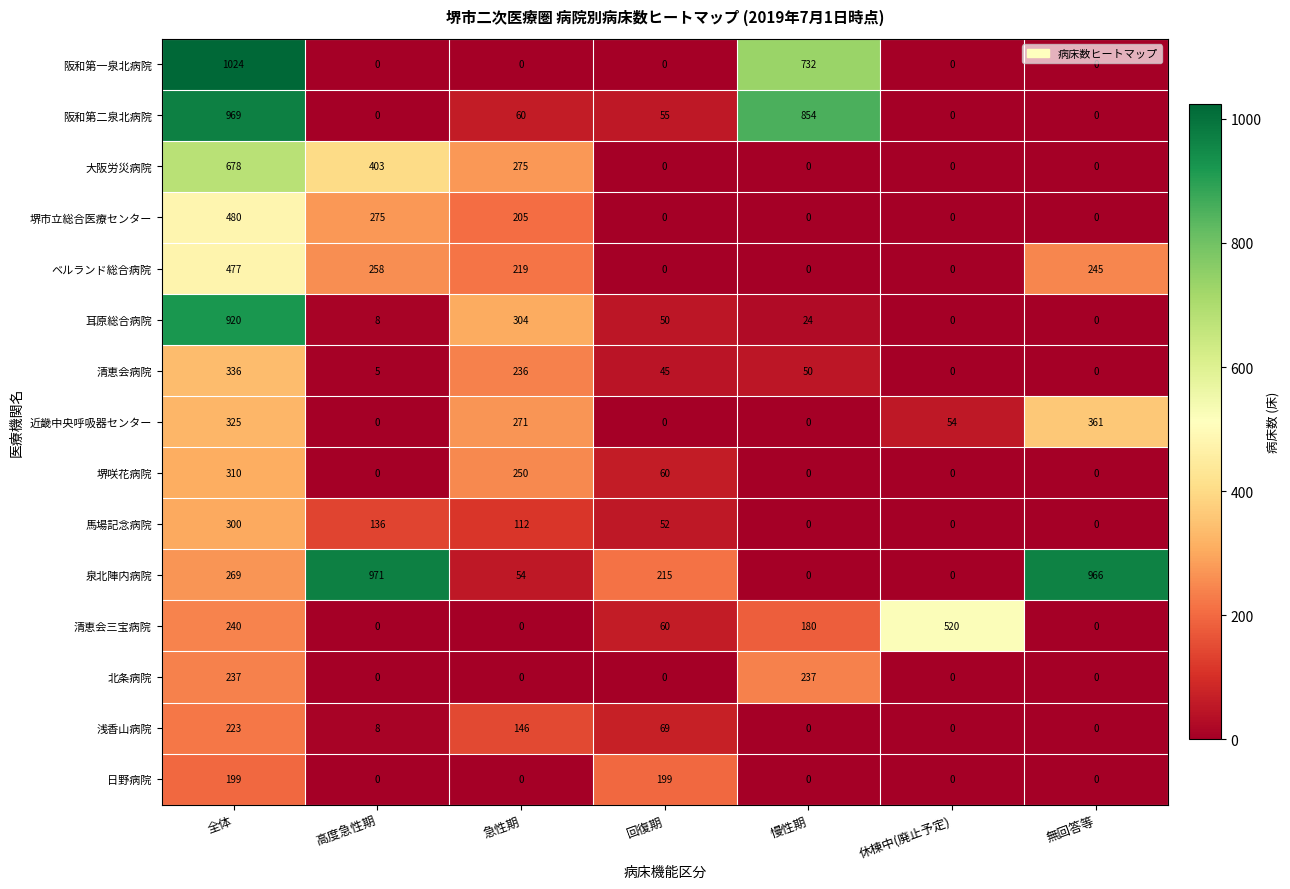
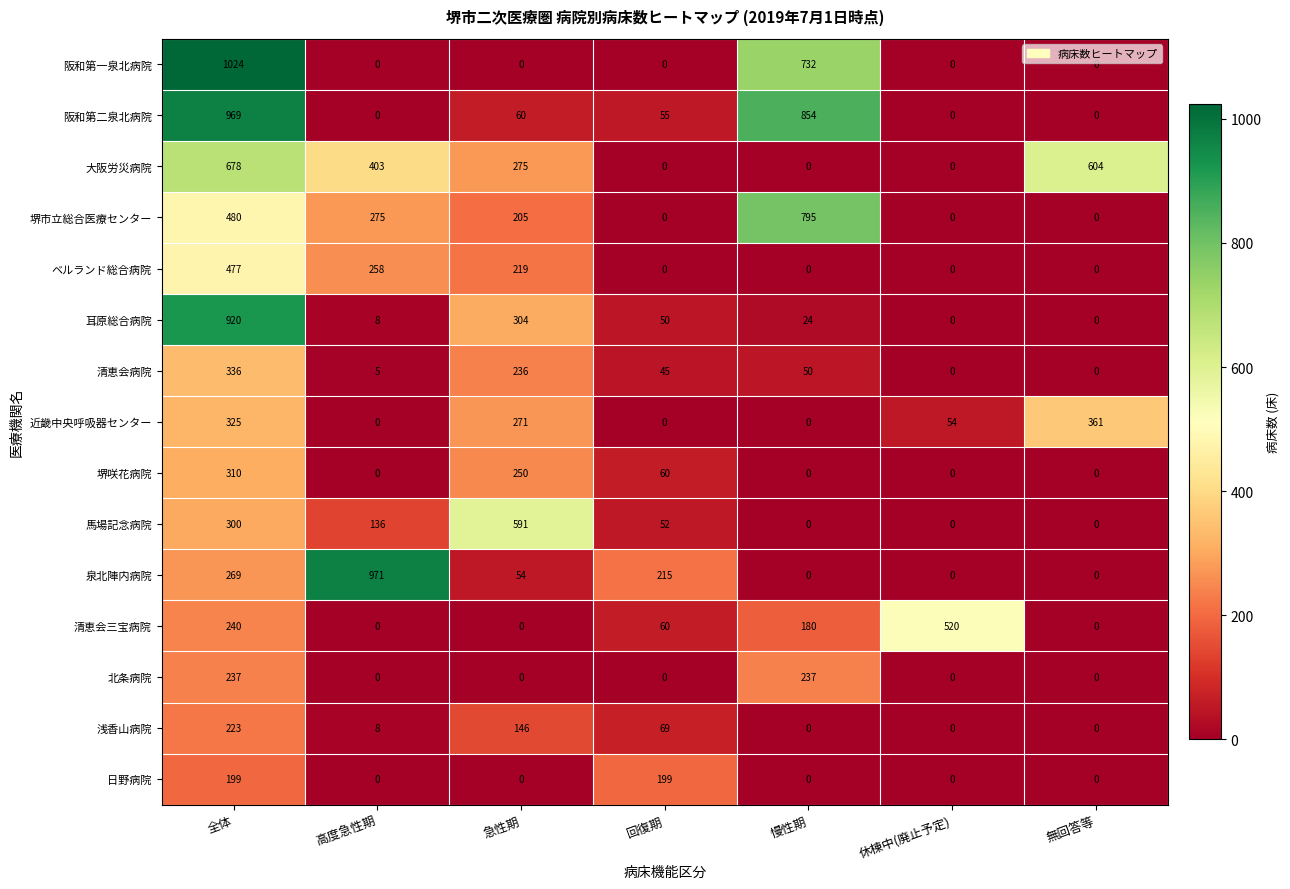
  {
    "阪和第一泉北病院": {
      "全体": 1024,
      "高度急性期": 0,
      "急性期": 0,
      "回復期": 0,
      "慢性期": 732,
      "休棟中(廃止予定)": 0
    },
    "阪和第二泉北病院": {
      "全体": 969,
      "高度急性期": 0,
      "急性期": 60,
      "回復期": 55,
      "慢性期": 854,
      "休棟中(廃止予定)": 0,
      "無回答等": 0
    },
    "大阪労災病院": {
      "全体": 678,
      "高度急性期": 403,
      "急性期": 275,
      "回復期": 0,
      "慢性期": 0,
      "休棟中(廃止予定)": 0,
-     "無回答等": 0
+     "無回答等": 604
    },
    "堺市立総合医療センター": {
      "全体": 480,
      "高度急性期": 275,
      "急性期": 205,
      "回復期": 0,
-     "慢性期": 0,
+     "慢性期": 795,
      "休棟中(廃止予定)": 0,
      "無回答等": 0
    },
    "ベルランド総合病院": {
      "全体": 477,
      "高度急性期": 258,
      "急性期": 219,
      "回復期": 0,
      "慢性期": 0,
      "休棟中(廃止予定)": 0,
-     "無回答等": 245
+     "無回答等": 0
    },
    "耳原総合病院": {
      "全体": 920,
      "高度急性期": 8,
      "急性期": 304,
      "回復期": 50,
      "慢性期": 24,
      "休棟中(廃止予定)": 0,
      "無回答等": 0
    },
    "清恵会病院": {
      "全体": 336,
      "高度急性期": 5,
      "急性期": 236,
      "回復期": 45,
      "慢性期": 50,
      "休棟中(廃止予定)": 0,
      "無回答等": 0
    },
    "近畿中央呼吸器センター": {
      "全体": 325,
      "高度急性期": 0,
      "急性期": 271,
      "回復期": 0,
      "慢性期": 0,
      "休棟中(廃止予定)": 54,
      "無回答等": 361
    },
    "堺咲花病院": {
      "全体": 310,
      "高度急性期": 0,
      "急性期": 250,
      "回復期": 60,
      "慢性期": 0,
      "休棟中(廃止予定)": 0,
      "無回答等": 0
    },
    "馬場記念病院": {
      "全体": 300,
      "高度急性期": 136,
-     "急性期": 112,
+     "急性期": 591,
      "回復期": 52,
      "慢性期": 0,
      "休棟中(廃止予定)": 0,
      "無回答等": 0
    },
    "泉北陣内病院": {
      "全体": 269,
      "高度急性期": 971,
      "急性期": 54,
      "回復期": 215,
      "慢性期": 0,
      "休棟中(廃止予定)": 0,
-     "無回答等": 966
+     "無回答等": 0
    },
    "清恵会三宝病院": {
      "全体": 240,
      "高度急性期": 0,
      "急性期": 0,
      "回復期": 60,
      "慢性期": 180,
      "休棟中(廃止予定)": 520,
      "無回答等": 0
    },
    "北条病院": {
      "全体": 237,
      "高度急性期": 0,
      "急性期": 0,
      "回復期": 0,
      "慢性期": 237,
      "休棟中(廃止予定)": 0,
      "無回答等": 0
    },
    "浅香山病院": {
      "全体": 223,
      "高度急性期": 8,
      "急性期": 146,
      "回復期": 69,
      "慢性期": 0,
      "休棟中(廃止予定)": 0,
      "無回答等": 0
    },
    "日野病院": {
      "全体": 199,
      "高度急性期": 0,
      "急性期": 0,
      "回復期": 199,
      "慢性期": 0,
      "休棟中(廃止予定)": 0,
      "無回答等": 0
    }
  }
